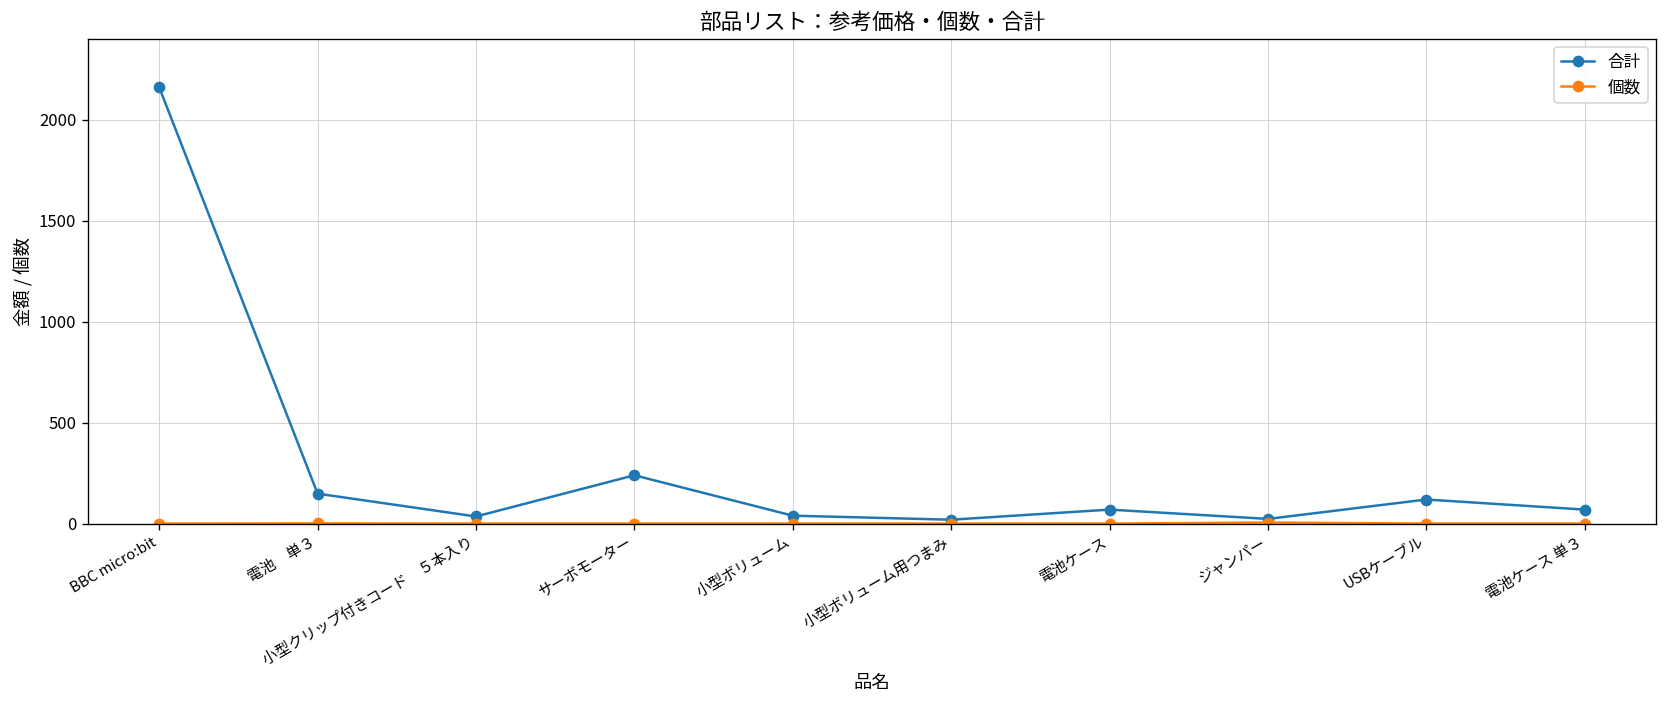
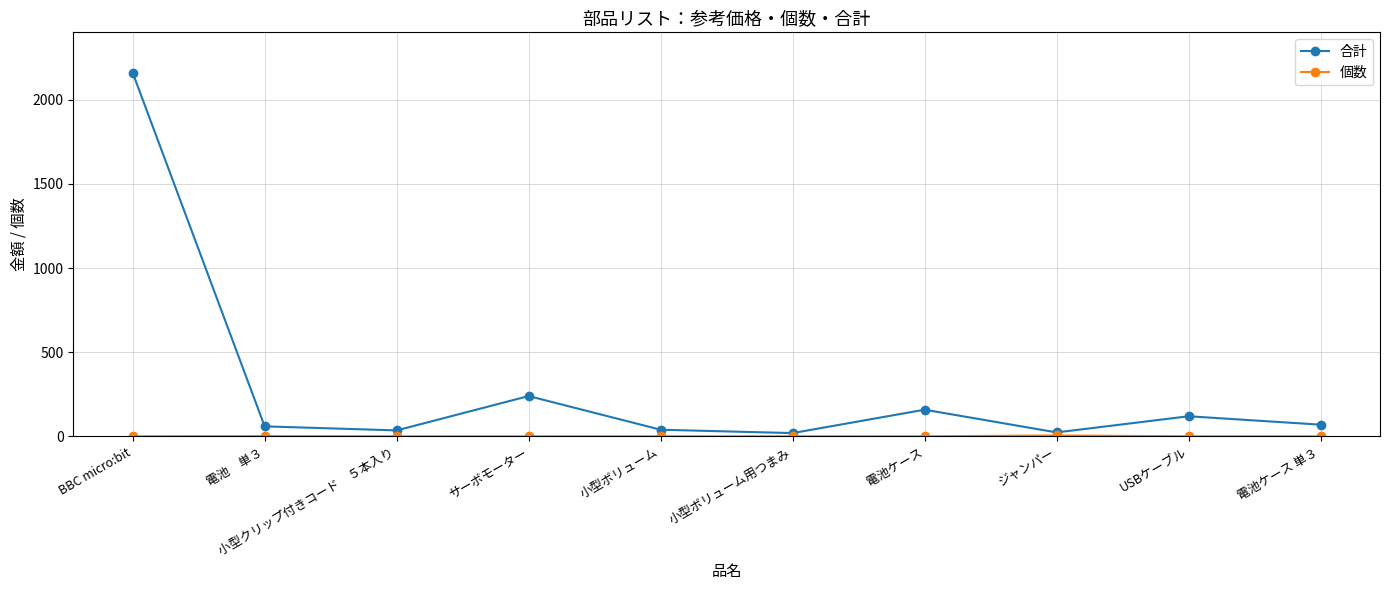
  {
    "合計": {
      "BBC micro:bit": 2160,
-     "電池 単３": 150,
+     "電池 単３": 60,
      "小型クリップ付きコード ５本入り": 40,
      "サーボモーター": 240,
      "小型ボリューム": 40,
      "小型ボリューム用つまみ": 20,
-     "電池ケース": 70,
+     "電池ケース": 160,
      "ジャンパー": 20,
      "USBケーブル": 120,
      "電池ケース 単３": 70
    },
    "個数": {
      "BBC micro:bit": 0,
      "電池 単３": 0,
      "小型クリップ付きコード ５本入り": 0,
      "サーボモーター": 0,
      "小型ボリューム": 0,
      "小型ボリューム用つまみ": 0,
      "電池ケース": 0,
      "ジャンパー": 10,
      "USBケーブル": 0,
      "電池ケース 単３": 0
    }
  }
